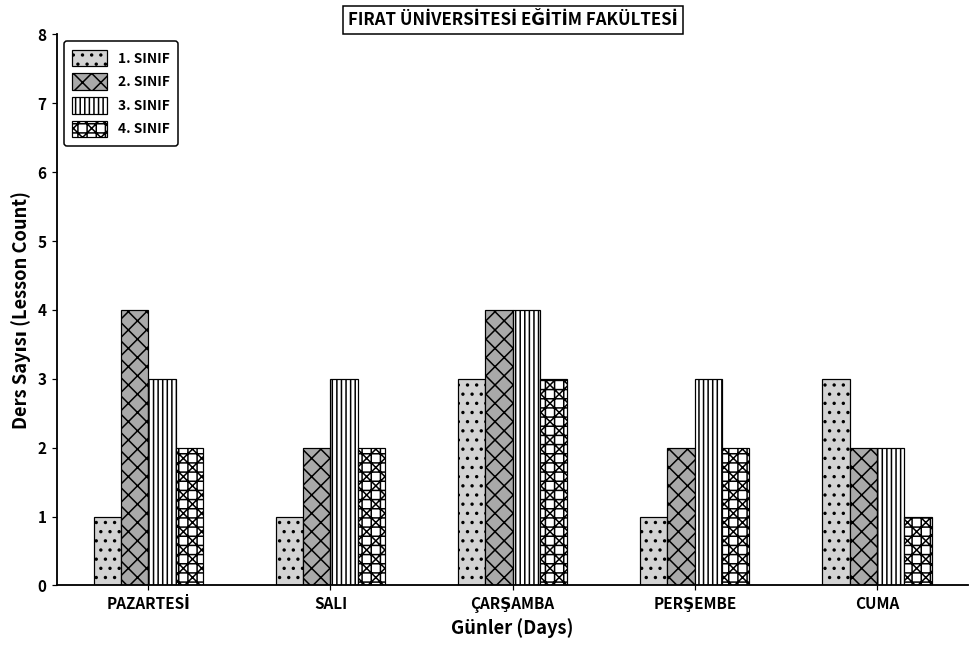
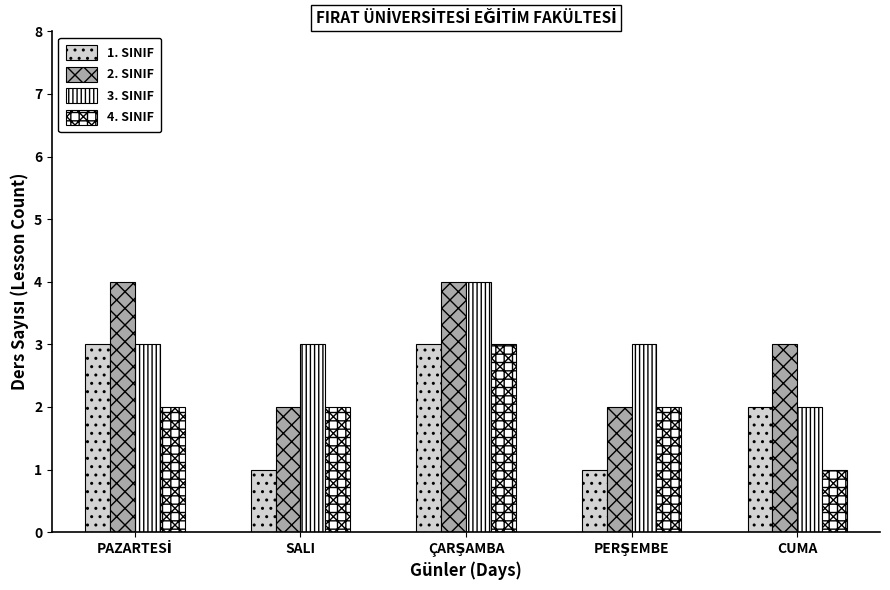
  {
    "1. SINIF": {
-     "PAZARTESİ": 1,
+     "PAZARTESİ": 3,
      "SALI": 1,
      "ÇARŞAMBA": 3,
      "PERŞEMBE": 1,
-     "CUMA": 3
+     "CUMA": 2
    },
    "2. SINIF": {
      "PAZARTESİ": 4,
      "SALI": 2,
      "ÇARŞAMBA": 4,
      "PERŞEMBE": 2,
-     "CUMA": 2
+     "CUMA": 3
    }
  }
